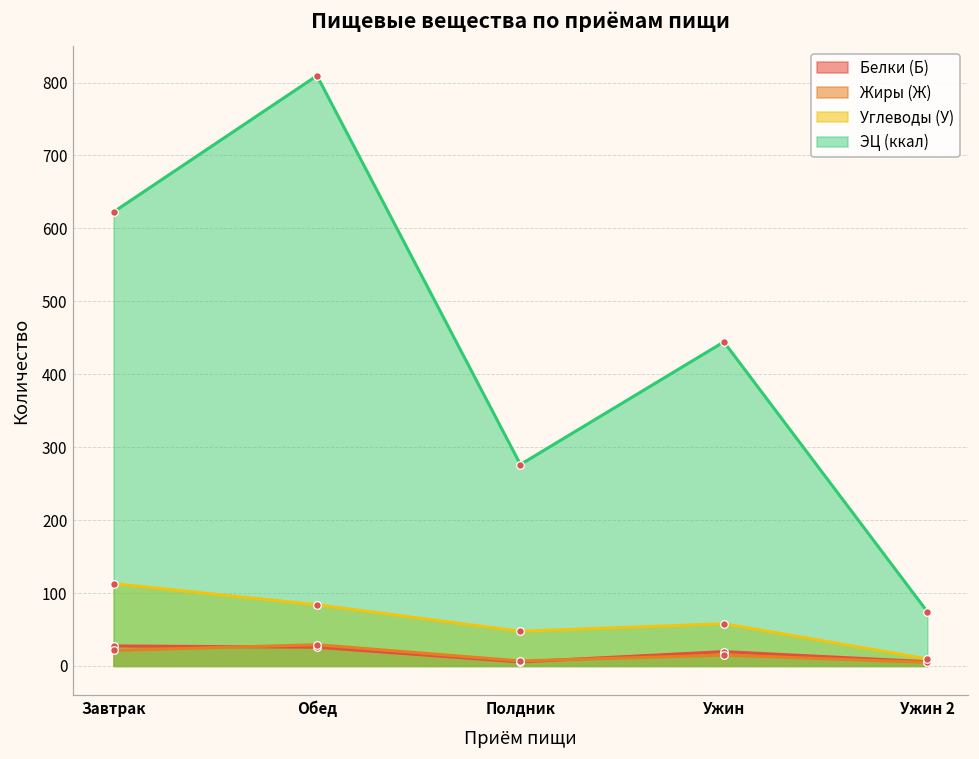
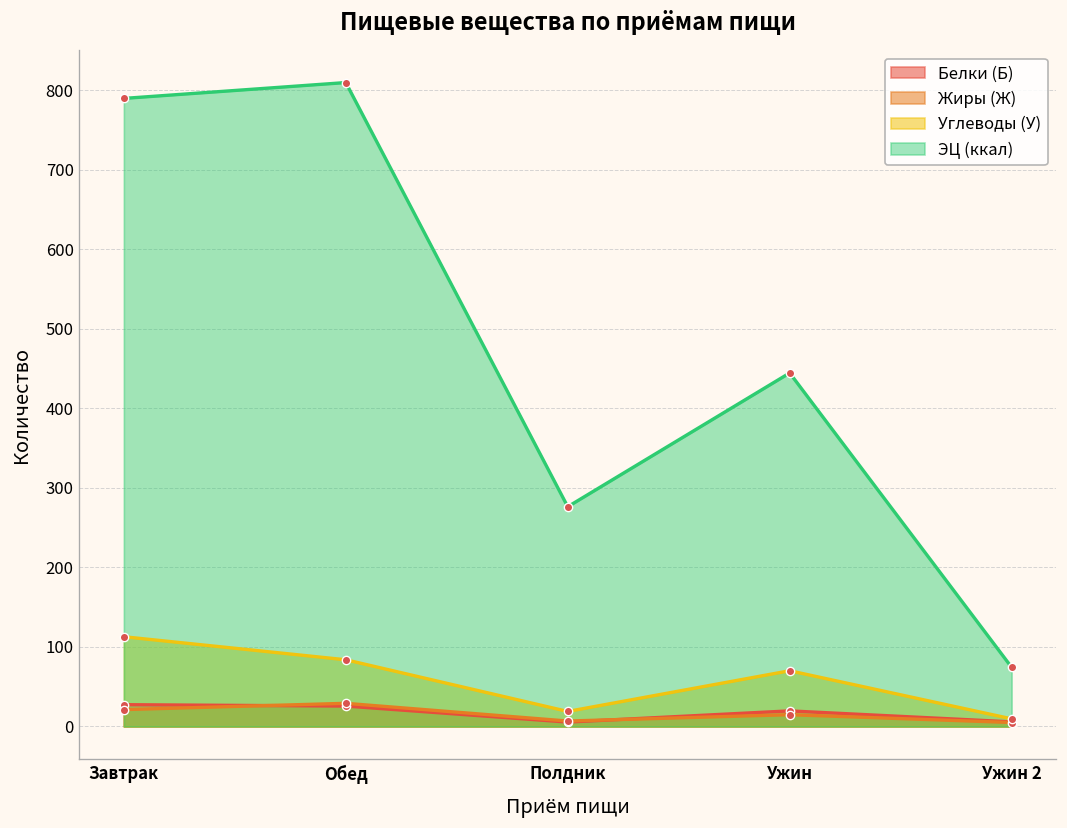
  {
    "Углеводы (У)": {
      "Завтрак": 110,
      "Обед": 80,
-     "Полдник": 50,
-     "Ужин": 60,
+     "Полдник": 20,
+     "Ужин": 70,
      "Ужин 2": 10
    },
    "ЭЦ (ккал)": {
-     "Завтрак": 620,
+     "Завтрак": 790,
      "Обед": 810,
      "Полдник": 280,
      "Ужин": 440,
      "Ужин 2": 70
    }
  }
